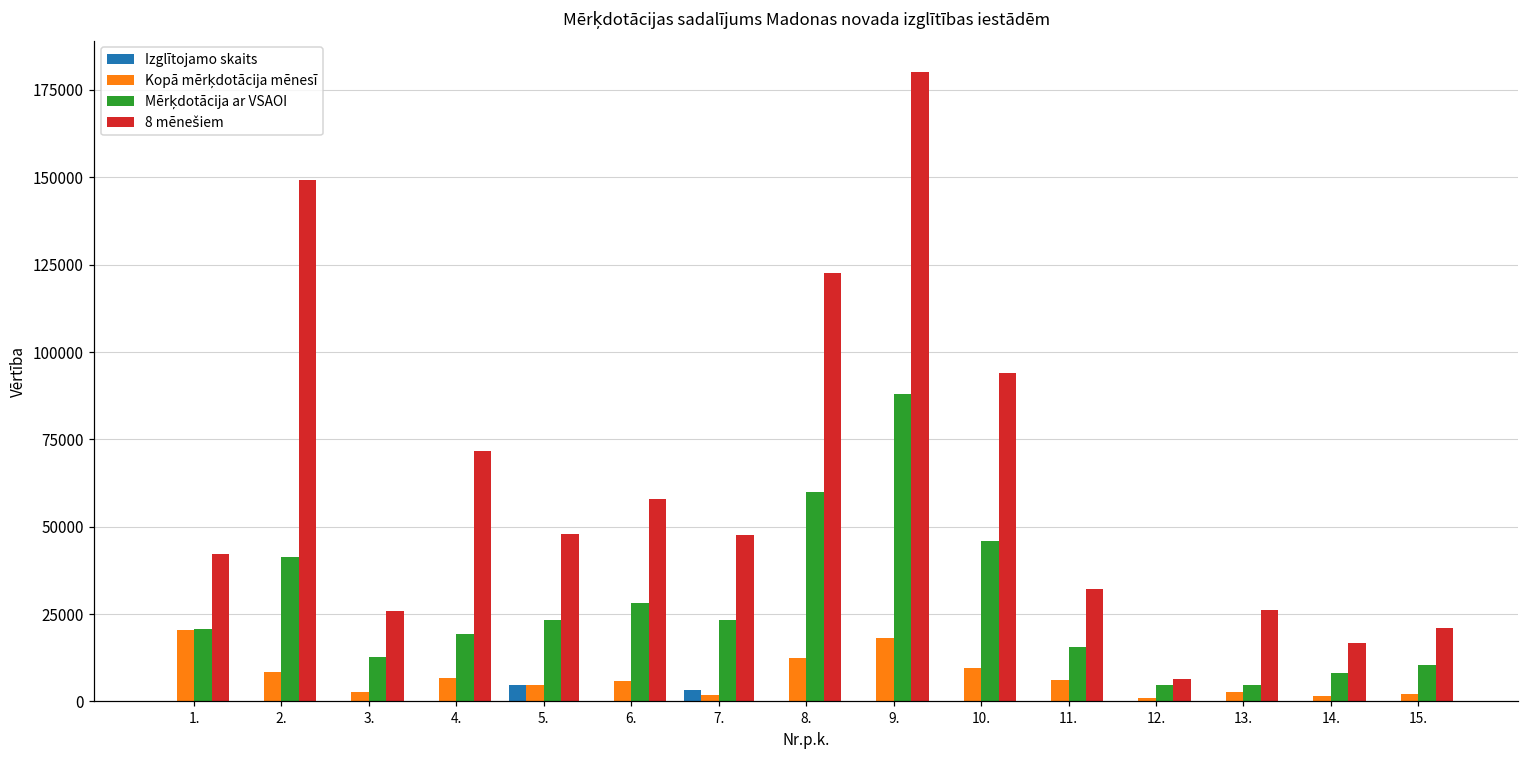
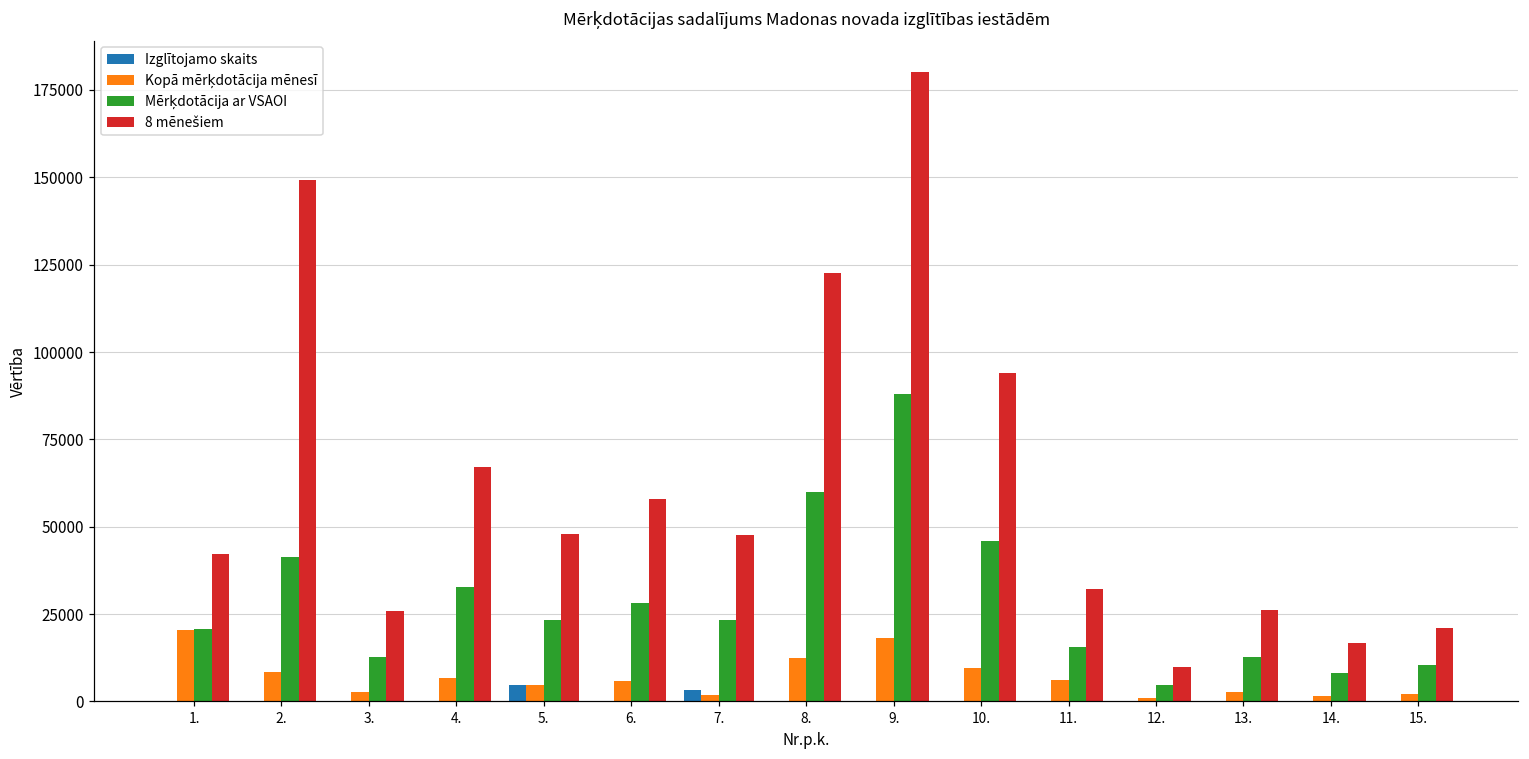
  {
    "Izglītojamo skaits": {
      "5.": 5000,
      "7.": 3000
    },
    "Kopā mērķdotācija mēnesī": {
      "1.": 20000,
      "2.": 9000,
      "3.": 3000,
      "4.": 7000,
      "5.": 5000,
      "6.": 6000,
      "7.": 2000,
      "8.": 12000,
      "9.": 18000,
      "10.": 10000,
      "11.": 6000,
      "12.": 1000,
      "13.": 3000,
      "14.": 2000,
      "15.": 2000
    },
    "Mērķdotācija ar VSAOI": {
      "1.": 21000,
      "2.": 41000,
      "3.": 13000,
-     "4.": 19000,
+     "4.": 33000,
      "5.": 23000,
      "6.": 28000,
      "7.": 23000,
      "8.": 60000,
      "9.": 88000,
      "10.": 46000,
      "11.": 16000,
      "12.": 5000,
-     "13.": 5000,
+     "13.": 13000,
      "14.": 8000,
      "15.": 10000
    },
    "8 mēnešiem": {
      "1.": 42000,
      "2.": 149000,
      "3.": 26000,
-     "4.": 72000,
+     "4.": 67000,
      "5.": 48000,
      "6.": 58000,
      "7.": 48000,
      "8.": 122000,
      "9.": 180000,
      "10.": 94000,
      "11.": 32000,
-     "12.": 7000,
+     "12.": 10000,
      "13.": 26000,
      "14.": 17000,
      "15.": 21000
    }
  }
